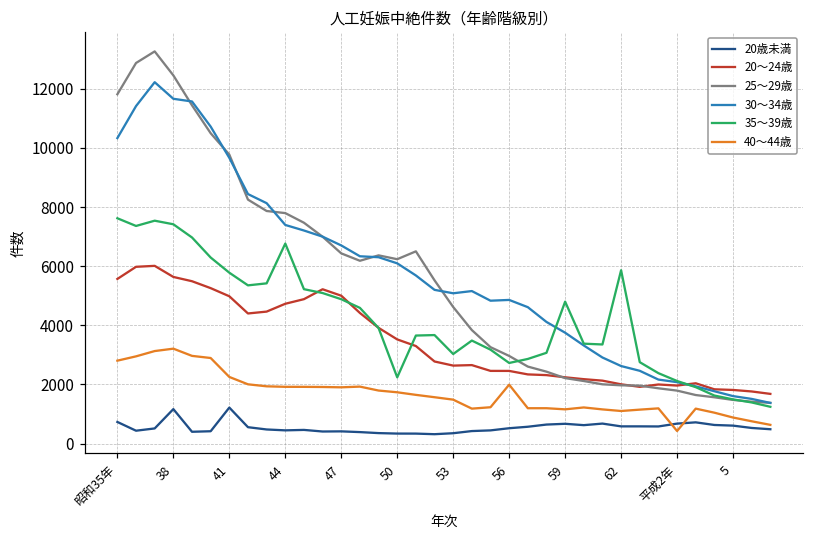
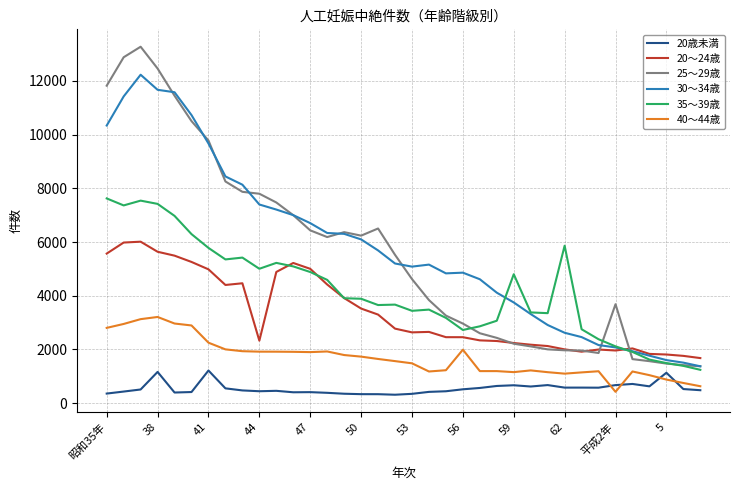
  {
    "20歳未満": {
-     "昭和35年": 700,
+     "昭和35年": 400,
      "38": 1200,
      "41": 1200,
      "44": 400,
      "47": 400,
      "50": 300,
      "53": 300,
      "56": 500,
      "59": 700,
      "62": 600,
      "平成2年": 700,
-     "5": 600
+     "5": 1100
    },
    "20～24歳": {
      "昭和35年": 5600,
      "38": 5600,
      "41": 5000,
-     "44": 4700,
+     "44": 2300,
      "47": 5000,
      "50": 3500,
      "53": 2600,
      "56": 2500,
      "平成2年": 2000,
      "5": 1800
    },
    "25～29歳": {
      "昭和35年": 11800,
      "38": 12500,
      "41": 9800,
      "44": 7800,
      "47": 6400,
      "50": 6200,
      "53": 4600,
      "56": 3000,
-     "平成2年": 1800
+     "平成2年": 3700
    },
    "30～34歳": {
      "昭和35年": 10300,
      "38": 11700,
      "41": 9700,
      "44": 7400,
      "47": 6700,
      "50": 6100,
      "53": 5100,
      "56": 4900,
      "59": 3800,
      "62": 2600,
      "5": 1600
    },
    "35～39歳": {
      "昭和35年": 7600,
      "38": 7400,
      "41": 5800,
-     "44": 6800,
+     "44": 5000,
      "47": 4900,
-     "50": 2200,
-     "53": 3000,
+     "50": 3900,
+     "53": 3400,
      "56": 2700,
      "59": 4800,
      "62": 5900
    },
    "40～44歳": {
      "昭和35年": 2800,
      "38": 3200,
      "41": 2300,
      "44": 1900,
      "47": 1900,
      "50": 1700,
      "53": 1500,
      "56": 2000,
      "59": 1200,
      "62": 1100,
      "平成2年": 400,
      "5": 900
    }
  }
